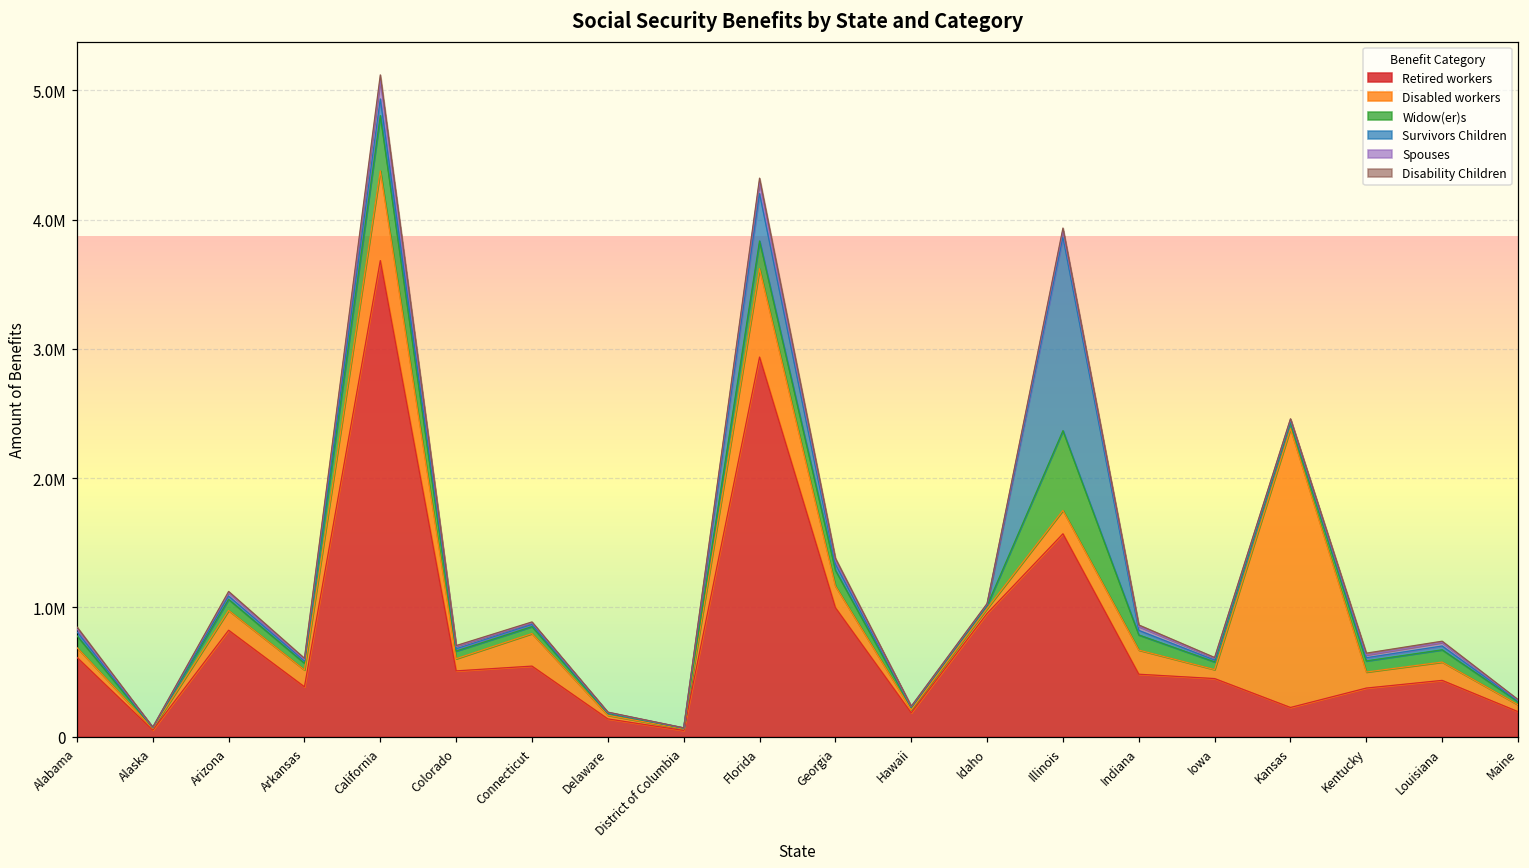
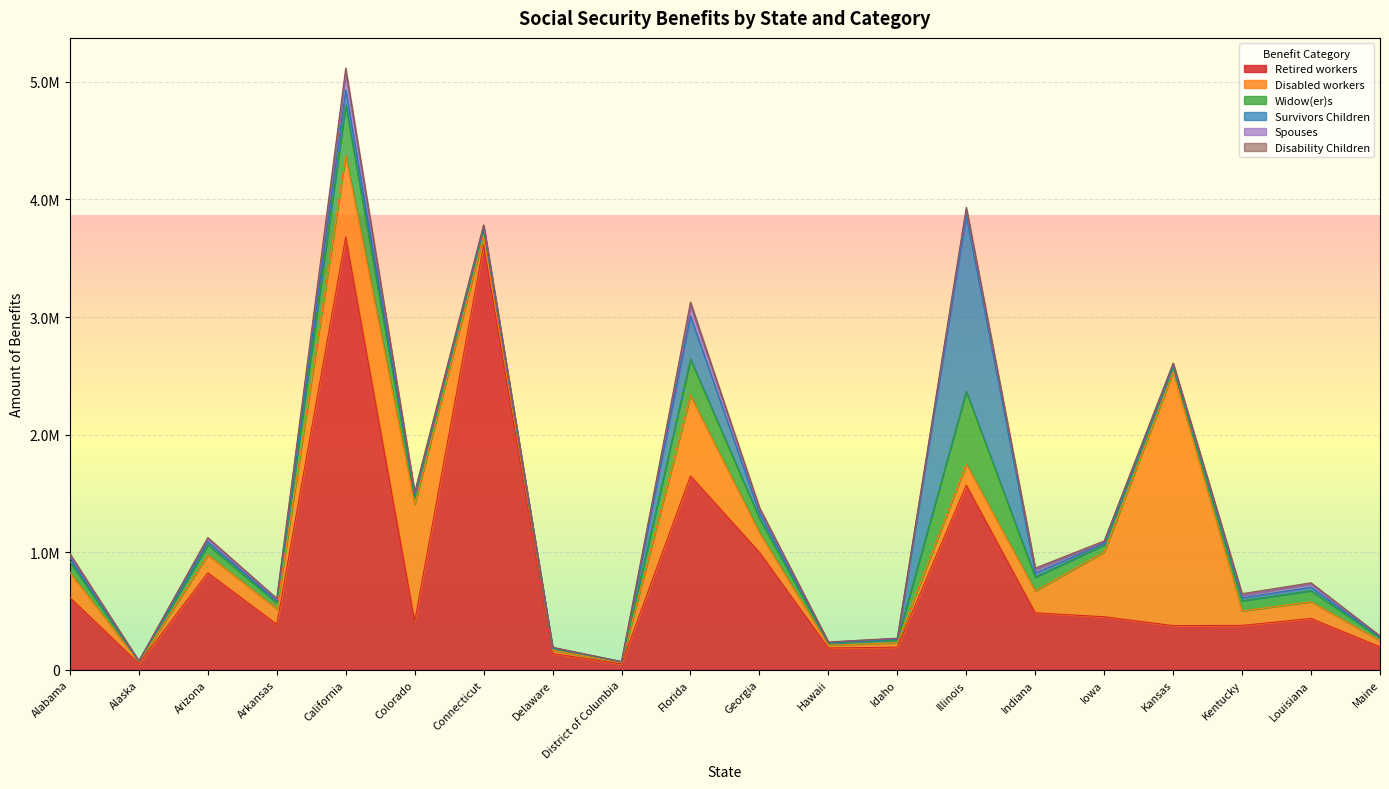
  {
    "Retired workers": {
      "Alabama": 610000,
      "Arizona": 820000,
      "Arkansas": 390000,
      "California": 3680000,
-     "Colorado": 510000,
-     "Connecticut": 550000,
+     "Colorado": 410000,
+     "Connecticut": 3610000,
      "Delaware": 140000,
-     "Florida": 2940000,
+     "Florida": 1650000,
      "Georgia": 1000000,
      "Hawaii": 180000,
-     "Idaho": 950000,
+     "Idaho": 190000,
      "Illinois": 1570000,
      "Indiana": 480000,
      "Iowa": 450000,
-     "Kansas": 230000,
+     "Kansas": 380000,
      "Kentucky": 380000,
      "Louisiana": 440000,
      "Maine": 190000
    },
    "Disabled workers": {
-     "Alabama": 80000,
+     "Alabama": 210000,
      "Arizona": 150000,
      "Arkansas": 130000,
      "California": 690000,
-     "Colorado": 90000,
-     "Connecticut": 250000,
+     "Colorado": 990000,
+     "Connecticut": 80000,
      "Florida": 680000,
      "Georgia": 170000,
      "Idaho": 40000,
      "Illinois": 180000,
      "Indiana": 190000,
-     "Iowa": 70000,
+     "Iowa": 550000,
      "Kansas": 2160000,
      "Kentucky": 120000,
      "Louisiana": 140000,
      "Maine": 50000
    },
    "Widow(er)s": {
      "Alabama": 90000,
      "Arizona": 90000,
      "California": 430000,
-     "Florida": 210000,
+     "Florida": 310000,
      "Georgia": 120000,
      "Illinois": 620000,
      "Indiana": 120000,
      "Kentucky": 90000,
      "Louisiana": 90000
    },
    "Survivors Children": {
      "Alabama": 30000,
      "Arizona": 30000,
      "California": 130000,
      "Florida": 370000,
      "Georgia": 50000,
      "Illinois": 1500000,
      "Indiana": 40000,
      "Louisiana": 30000
    },
    "Spouses": {
      "California": 140000,
      "Florida": 90000
    },
    "Disability Children": {
      "California": 40000,
      "Florida": 30000
    }
  }
